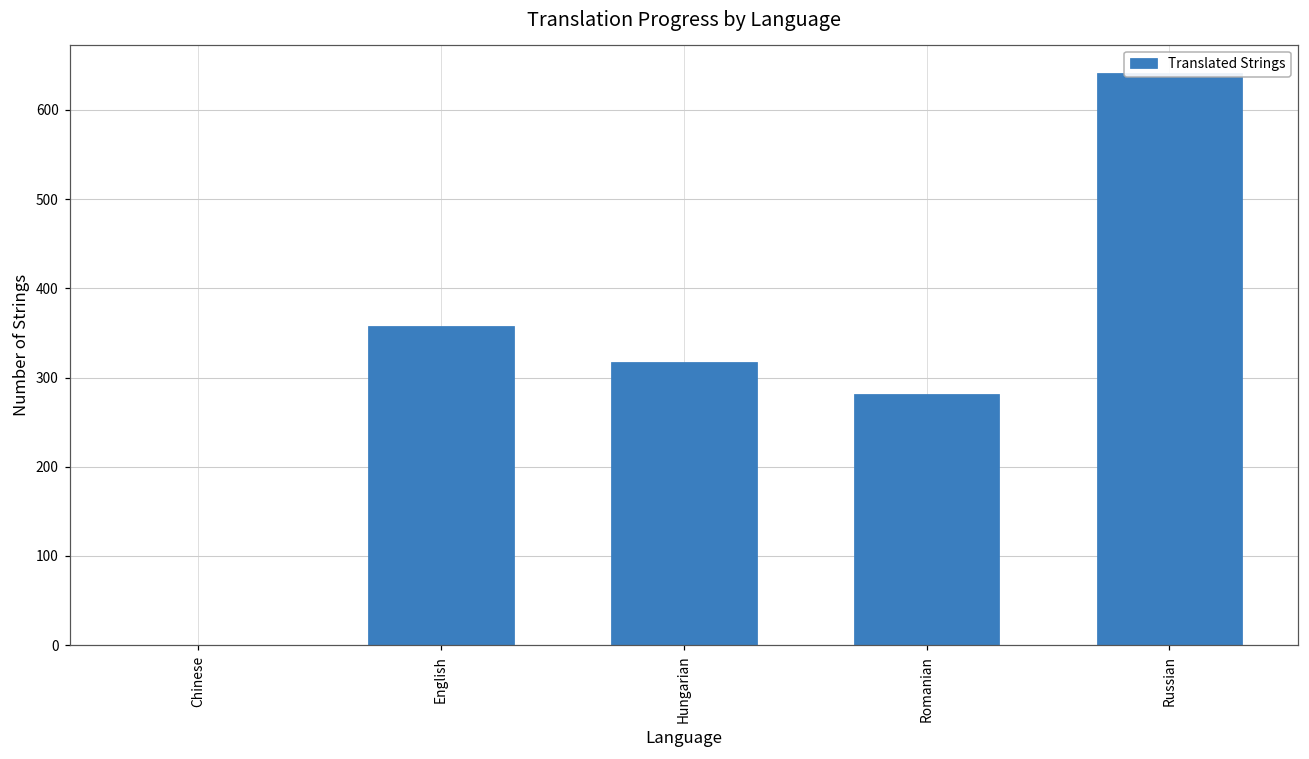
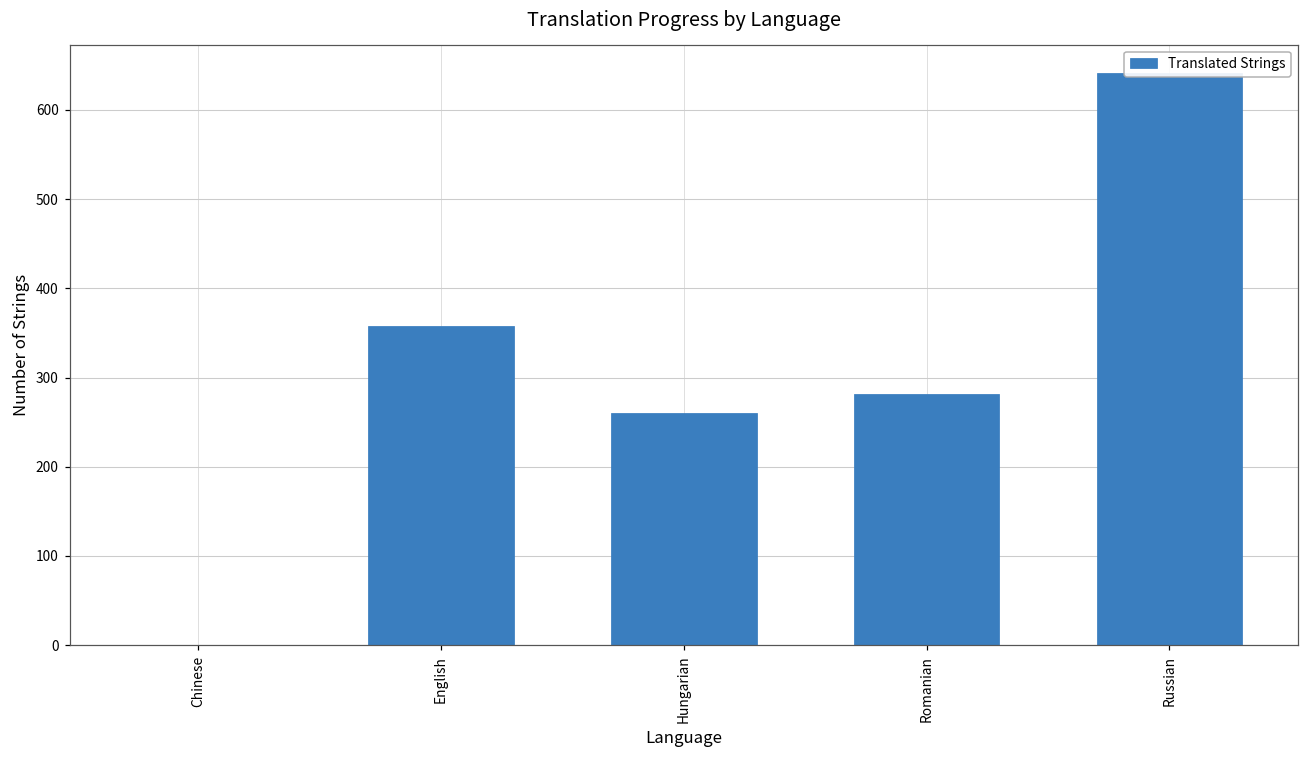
  {
    "Chinese": 0,
    "English": 360,
-   "Hungarian": 320,
+   "Hungarian": 260,
    "Romanian": 280
  }
